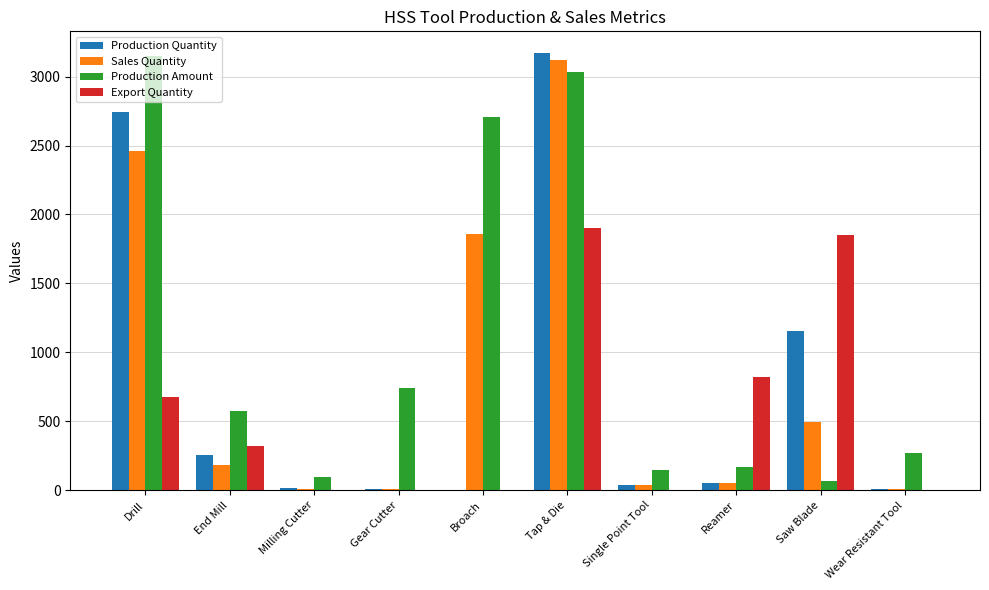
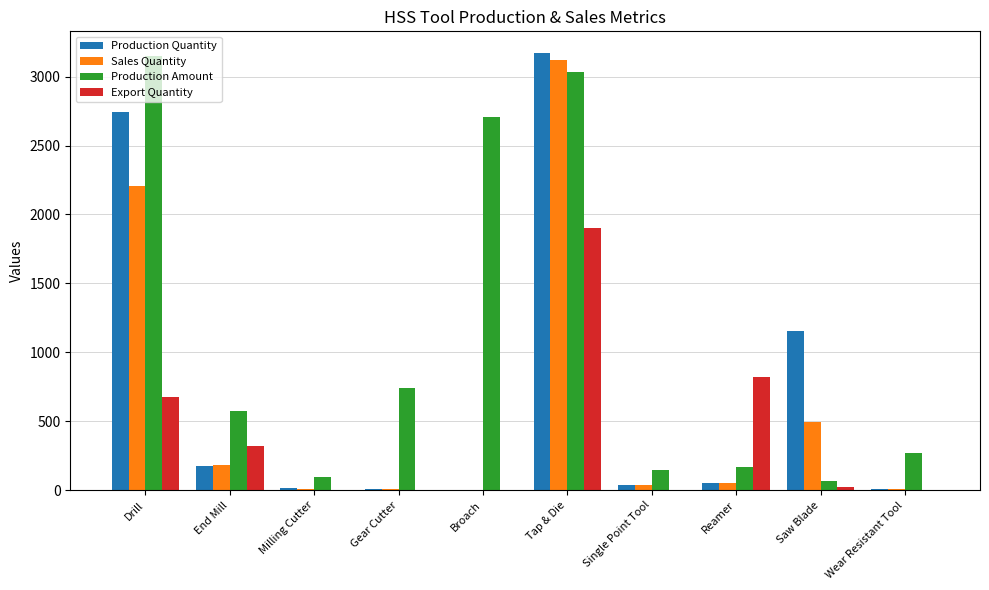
  {
    "Production Quantity": {
      "Drill": 2740,
-     "End Mill": 260,
+     "End Mill": 180,
      "Tap & Die": 3170,
      "Single Point Tool": 40,
      "Reamer": 50,
      "Saw Blade": 1160
    },
    "Sales Quantity": {
-     "Drill": 2460,
+     "Drill": 2210,
      "End Mill": 190,
-     "Broach": 1860,
+     "Broach": 0,
      "Tap & Die": 3120,
      "Single Point Tool": 40,
      "Reamer": 50,
      "Saw Blade": 500
    },
    "Production Amount": {
      "End Mill": 580,
      "Milling Cutter": 90,
      "Gear Cutter": 740,
      "Broach": 2710,
      "Tap & Die": 3030,
      "Single Point Tool": 150,
      "Reamer": 160,
      "Saw Blade": 70,
      "Wear Resistant Tool": 270
    },
    "Export Quantity": {
      "Drill": 680,
      "End Mill": 320,
      "Tap & Die": 1900,
      "Reamer": 820,
-     "Saw Blade": 1850
+     "Saw Blade": 30
    }
  }
